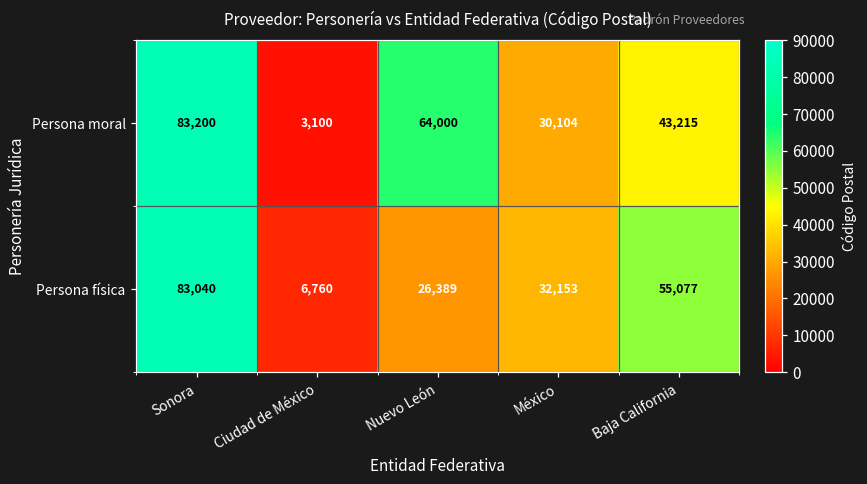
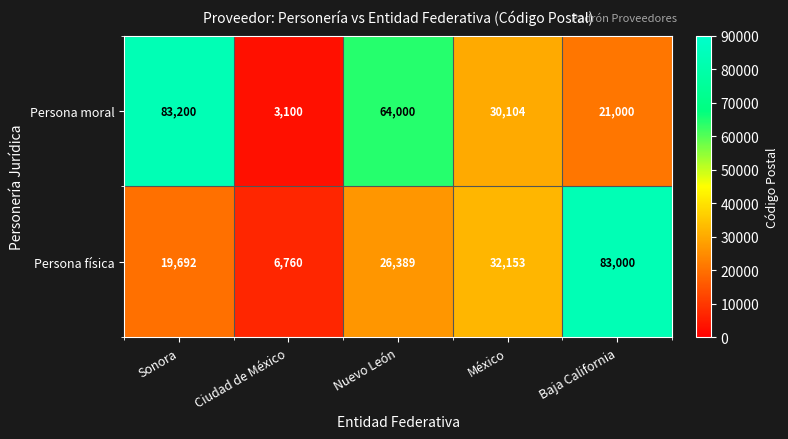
  {
    "Persona moral": {
      "Sonora": "83,200",
      "Ciudad de México": "3,100",
      "Nuevo León": "64,000",
      "México": "30,104",
-     "Baja California": "43,215"
+     "Baja California": "21,000"
    },
    "Persona física": {
-     "Sonora": "83,040",
+     "Sonora": "19,692",
      "Ciudad de México": "6,760",
      "Nuevo León": "26,389",
      "México": "32,153",
-     "Baja California": "55,077"
+     "Baja California": "83,000"
    }
  }
